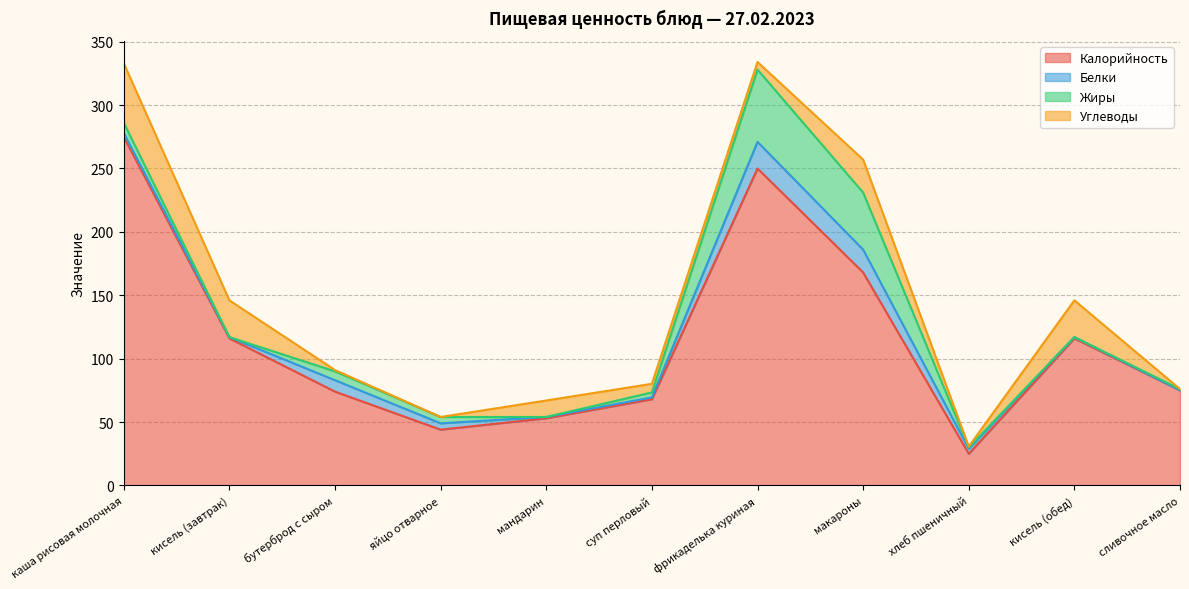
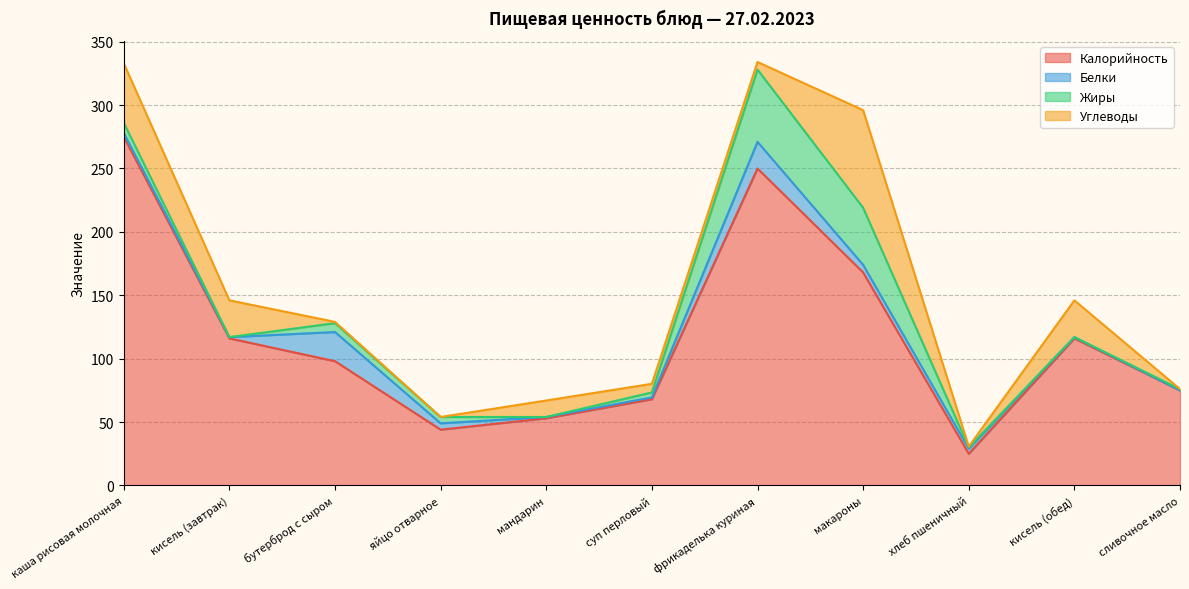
  {
    "Калорийность": {
      "каша рисовая молочная": 275,
-     "бутерброд с сыром": 74,
+     "бутерброд с сыром": 98,
      "яйцо отварное": 44,
      "фрикаделька куриная": 250,
      "макароны": 168,
      "хлеб пшеничный": 25
    },
    "Белки": {
      "каша рисовая молочная": 3,
-     "бутерброд с сыром": 9,
+     "бутерброд с сыром": 23,
      "яйцо отварное": 5,
      "фрикаделька куриная": 21,
-     "макароны": 18
+     "макароны": 6
    },
    "Жиры": {
      "каша рисовая молочная": 8,
      "суп перловый": 4,
      "фрикаделька куриная": 57,
      "макароны": 45
    },
    "Углеводы": {
      "каша рисовая молочная": 47,
      "кисель (завтрак)": 29,
      "мандарин": 13,
      "суп перловый": 7,
      "фрикаделька куриная": 6,
-     "макароны": 26,
+     "макароны": 77,
      "кисель (обед)": 29
    }
  }
